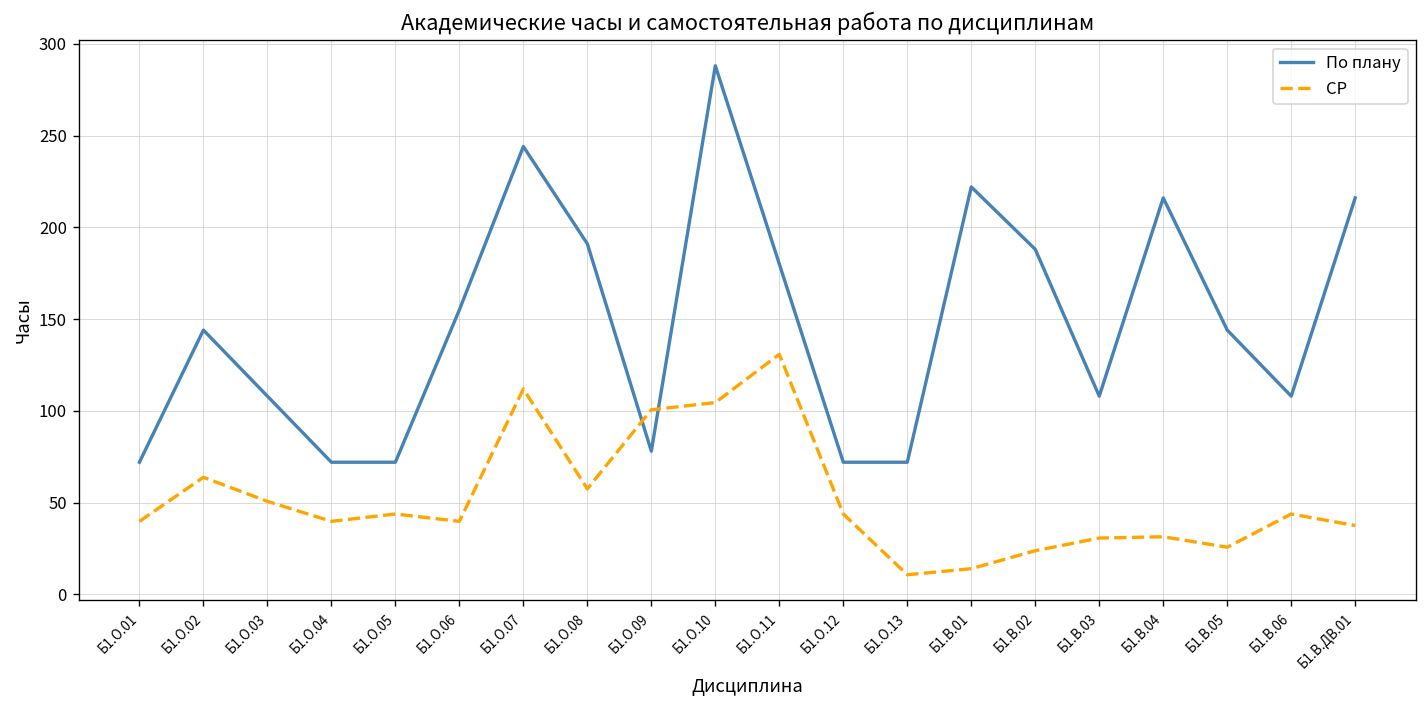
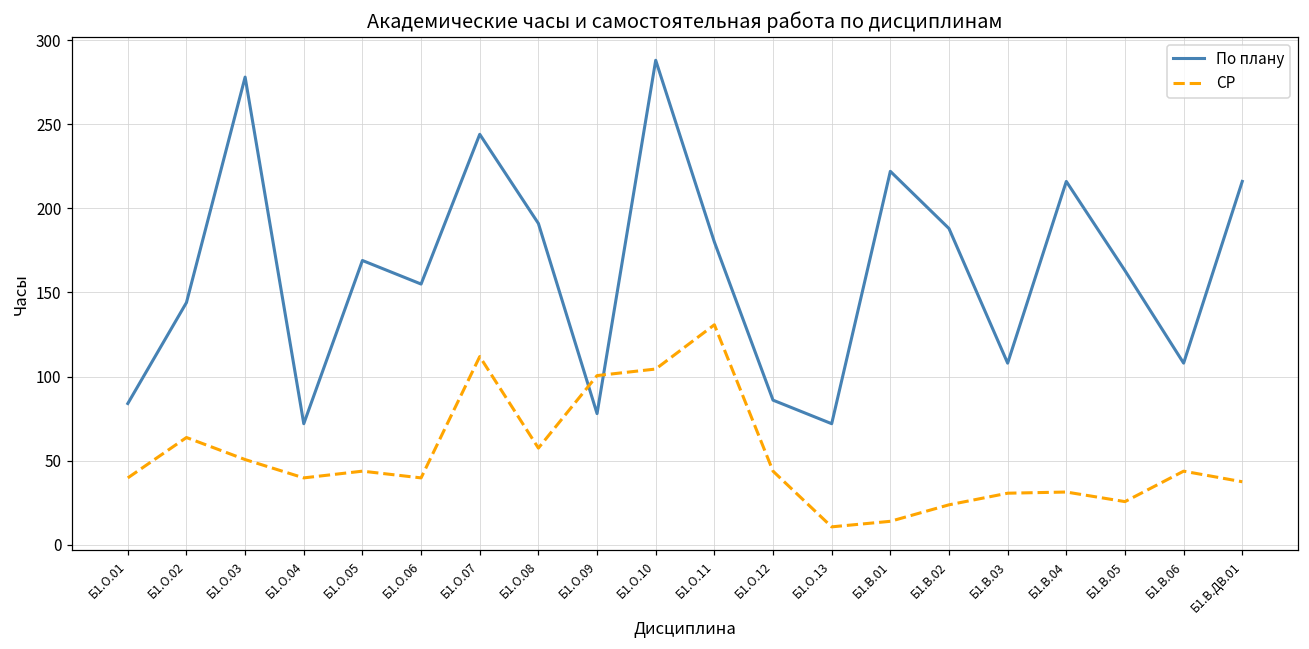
  {
    "По плану": {
-     "Б1.О.01": 72,
+     "Б1.О.01": 84,
      "Б1.О.02": 144,
-     "Б1.О.03": 108,
+     "Б1.О.03": 278,
      "Б1.О.04": 72,
-     "Б1.О.05": 72,
+     "Б1.О.05": 169,
      "Б1.О.06": 155,
      "Б1.О.07": 244,
      "Б1.О.08": 191,
      "Б1.О.09": 78,
      "Б1.О.10": 288,
      "Б1.О.11": 180,
-     "Б1.О.12": 72,
+     "Б1.О.12": 86,
      "Б1.О.13": 72,
      "Б1.В.01": 222,
      "Б1.В.02": 188,
      "Б1.В.03": 108,
      "Б1.В.04": 216,
-     "Б1.В.05": 144,
+     "Б1.В.05": 163,
      "Б1.В.06": 108,
      "Б1.В.ДВ.01": 216
    },
    "СР": {
      "Б1.О.01": 40,
      "Б1.О.02": 64,
      "Б1.О.03": 51,
      "Б1.О.04": 40,
      "Б1.О.05": 44,
      "Б1.О.06": 40,
      "Б1.О.07": 112,
      "Б1.О.08": 58,
      "Б1.О.09": 101,
      "Б1.О.10": 105,
      "Б1.О.11": 131,
      "Б1.О.12": 44,
      "Б1.О.13": 11,
      "Б1.В.01": 14,
      "Б1.В.02": 24,
      "Б1.В.03": 31,
      "Б1.В.04": 31,
      "Б1.В.05": 26,
      "Б1.В.06": 44,
      "Б1.В.ДВ.01": 38
    }
  }
